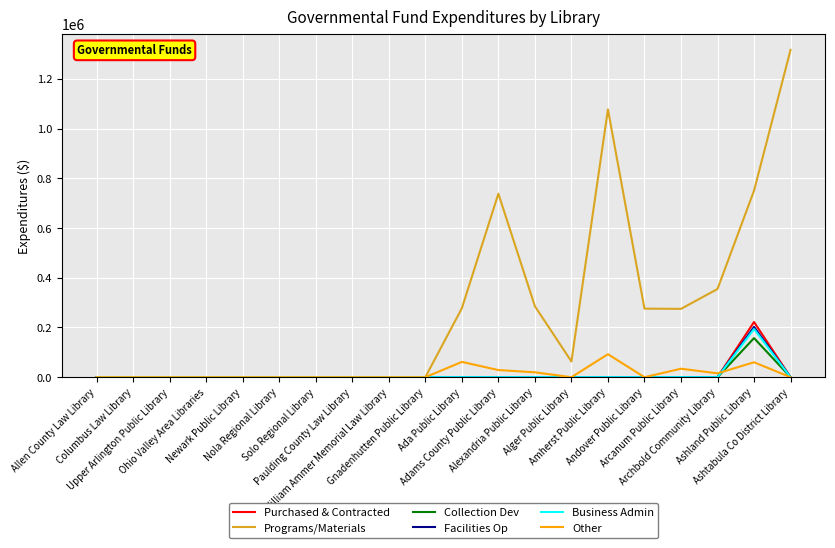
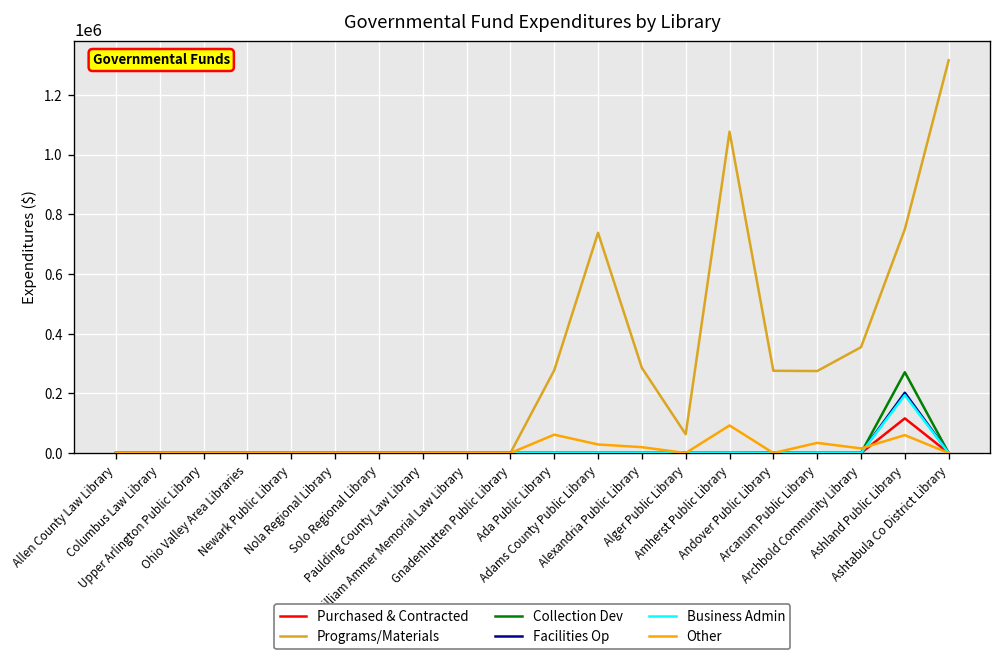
  {
    "Purchased & Contracted": {
-     "Ashland Public Library": 220000
+     "Ashland Public Library": 120000
    },
    "Collection Dev": {
-     "Ashland Public Library": 160000
+     "Ashland Public Library": 270000
    }
  }
